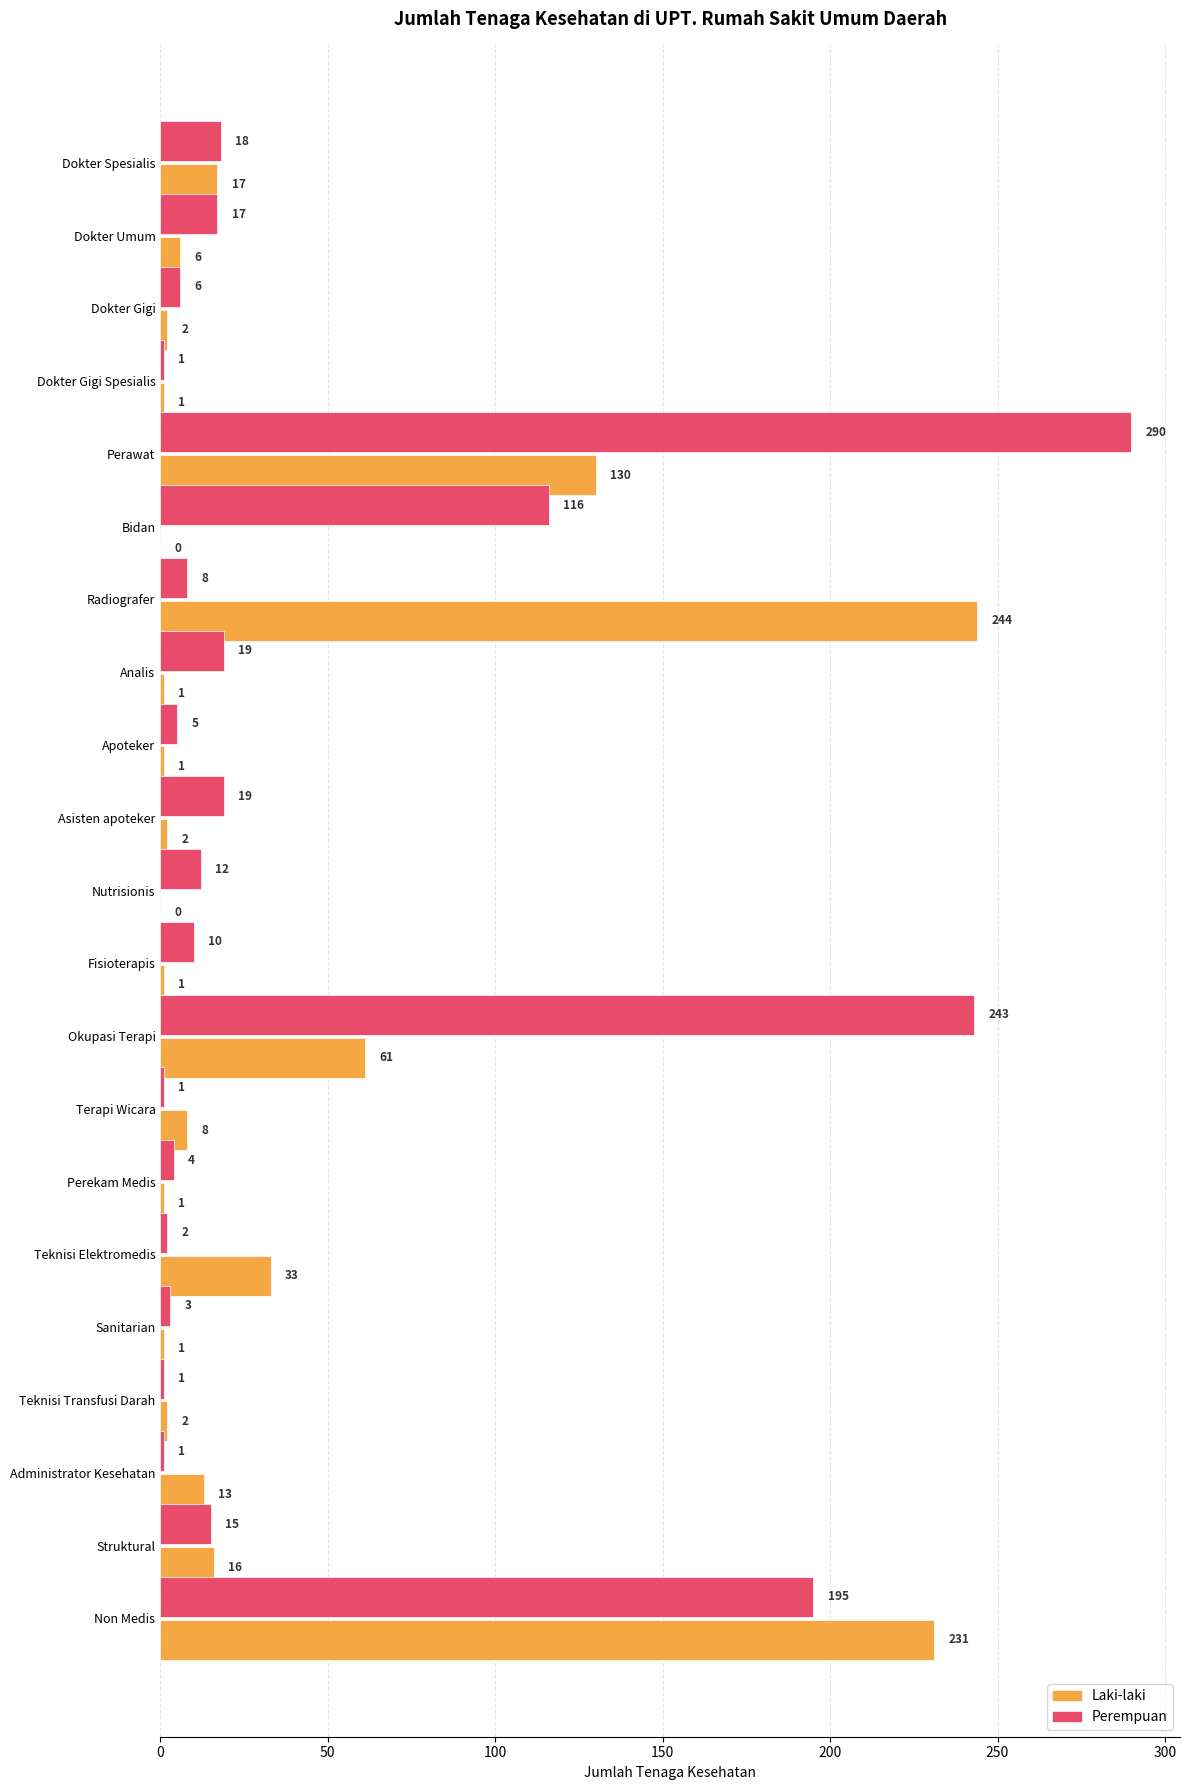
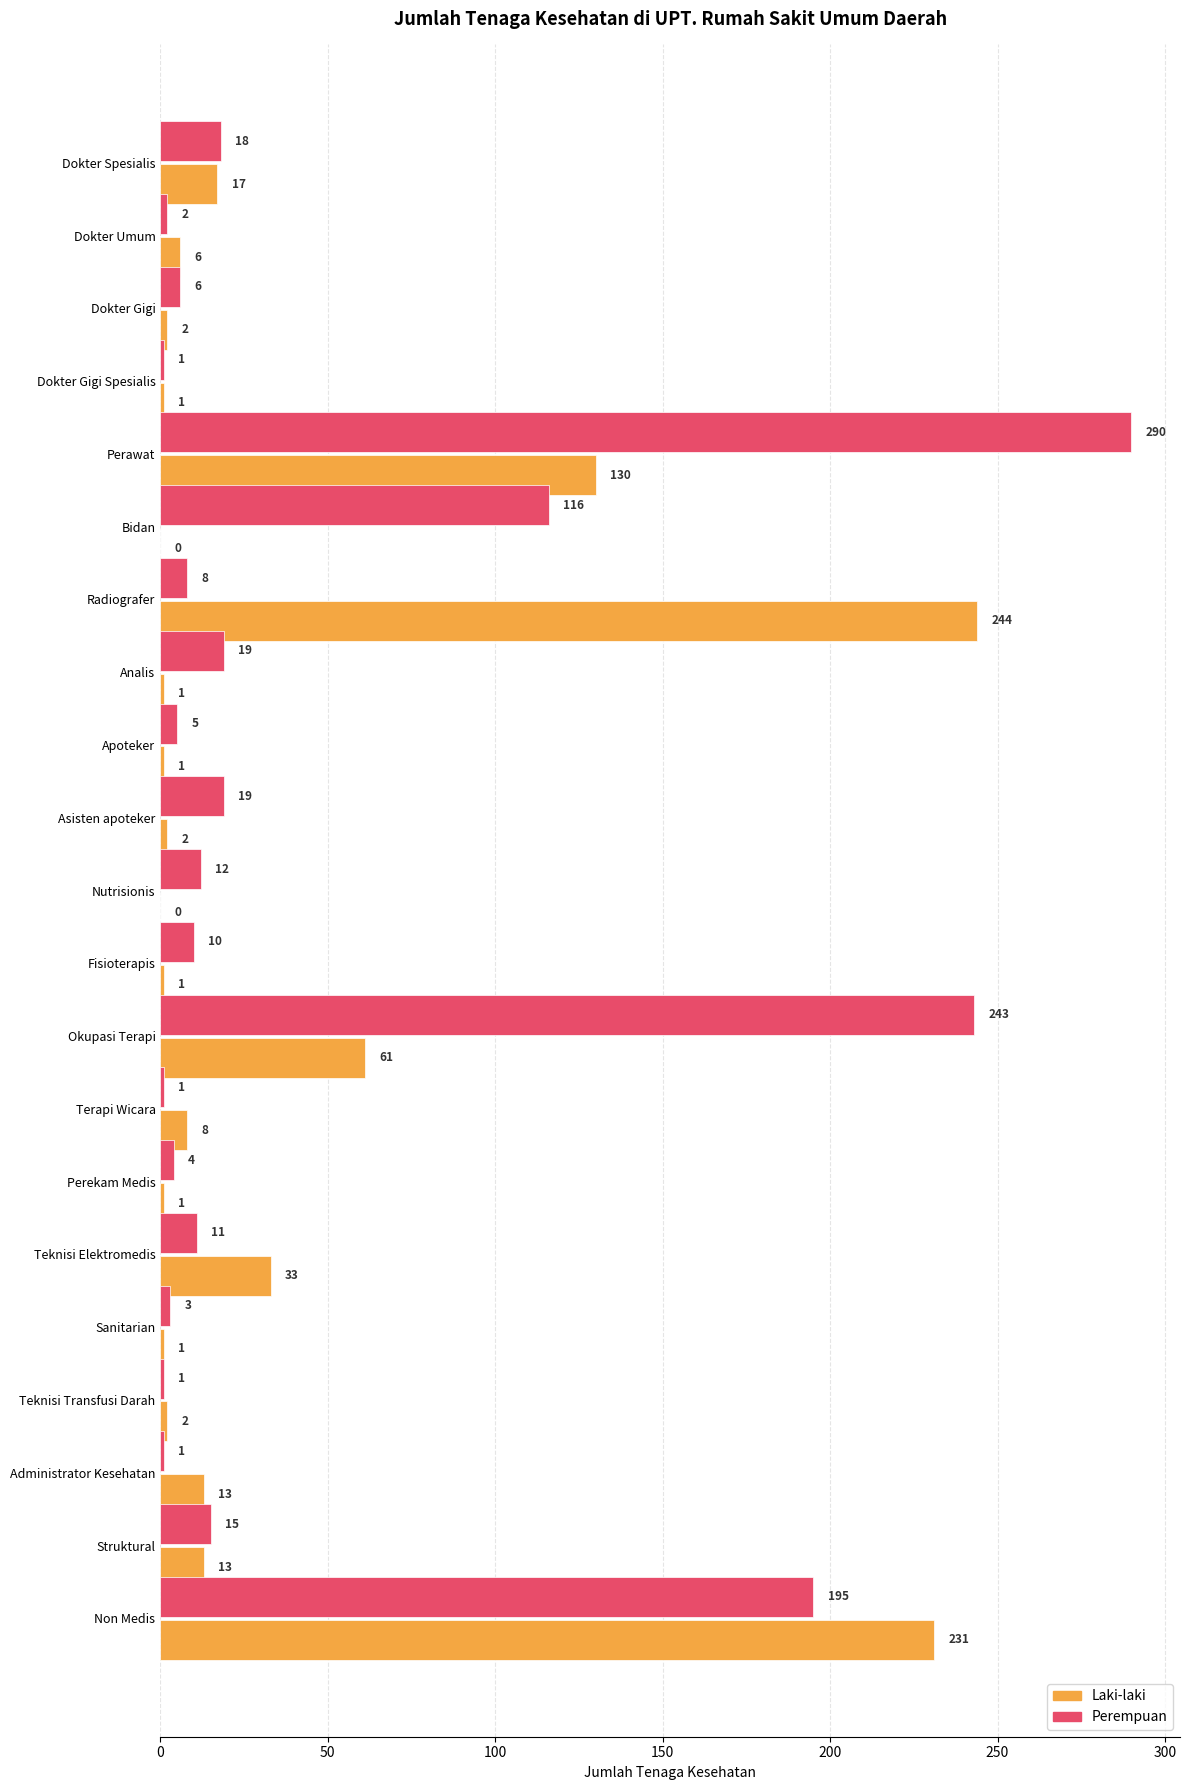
  {
    "Laki-laki": {
      "Dokter Spesialis": 17,
      "Dokter Umum": 6,
      "Dokter Gigi": 2,
      "Dokter Gigi Spesialis": 1,
      "Perawat": 130,
      "Bidan": 0,
      "Radiografer": 244,
      "Analis": 1,
      "Apoteker": 1,
      "Asisten apoteker": 2,
      "Nutrisionis": 0,
      "Fisioterapis": 1,
      "Okupasi Terapi": 61,
      "Terapi Wicara": 8,
      "Perekam Medis": 1,
      "Teknisi Elektromedis": 33,
      "Sanitarian": 1,
      "Teknisi Transfusi Darah": 2,
      "Administrator Kesehatan": 13,
-     "Struktural": 16,
+     "Struktural": 13,
      "Non Medis": 231
    },
    "Perempuan": {
      "Dokter Spesialis": 18,
-     "Dokter Umum": 17,
+     "Dokter Umum": 2,
      "Dokter Gigi": 6,
      "Dokter Gigi Spesialis": 1,
      "Perawat": 290,
      "Bidan": 116,
      "Radiografer": 8,
      "Analis": 19,
      "Apoteker": 5,
      "Asisten apoteker": 19,
      "Nutrisionis": 12,
      "Fisioterapis": 10,
      "Okupasi Terapi": 243,
      "Terapi Wicara": 1,
      "Perekam Medis": 4,
-     "Teknisi Elektromedis": 2,
+     "Teknisi Elektromedis": 11,
      "Sanitarian": 3,
      "Teknisi Transfusi Darah": 1,
      "Administrator Kesehatan": 1,
      "Struktural": 15,
      "Non Medis": 195
    }
  }
